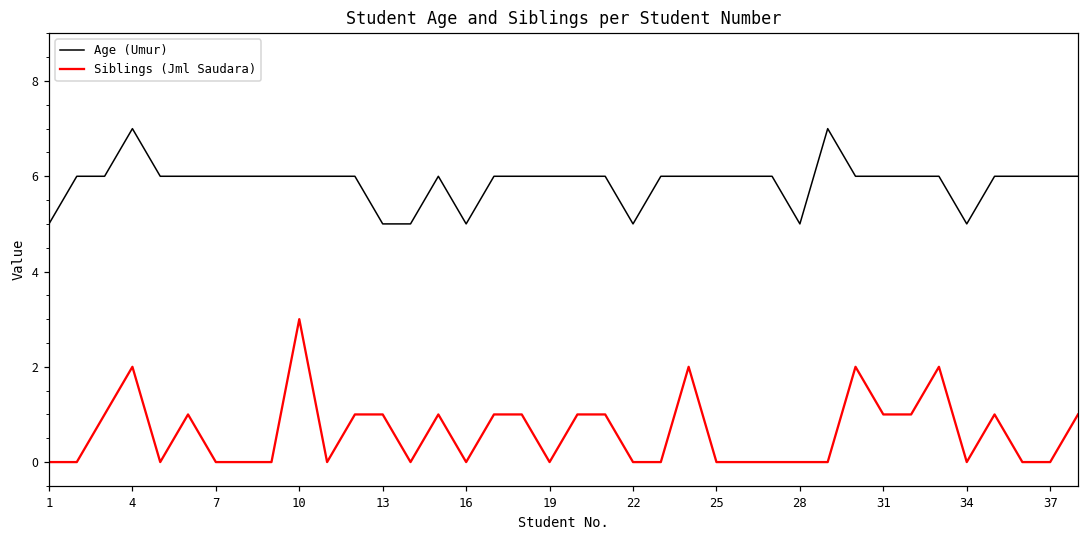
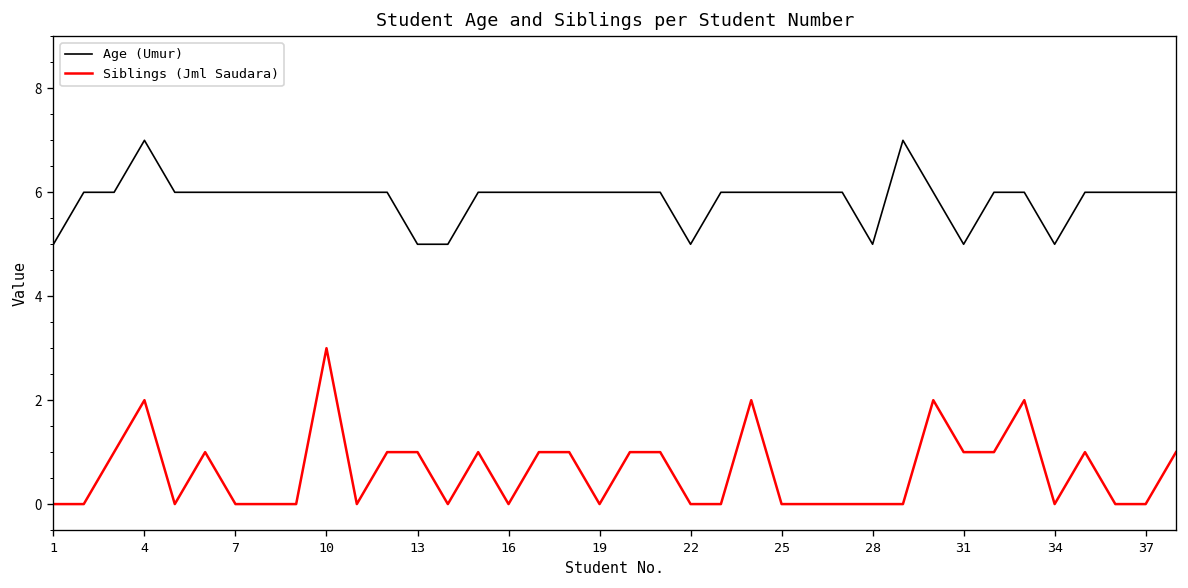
  {
    "Age (Umur)": {
      "1": 5,
      "4": 7,
      "7": 6,
      "10": 6,
      "13": 5,
-     "16": 5,
+     "16": 6,
      "19": 6,
      "22": 5,
      "25": 6,
      "28": 5,
-     "31": 6,
+     "31": 5,
      "34": 5,
      "37": 6
    },
    "Siblings (Jml Saudara)": {
      "1": 0,
      "4": 2,
      "7": 0,
      "10": 3,
      "13": 1,
      "16": 0,
      "19": 0,
      "22": 0,
      "25": 0,
      "28": 0,
      "31": 1,
      "34": 0,
      "37": 0
    }
  }
